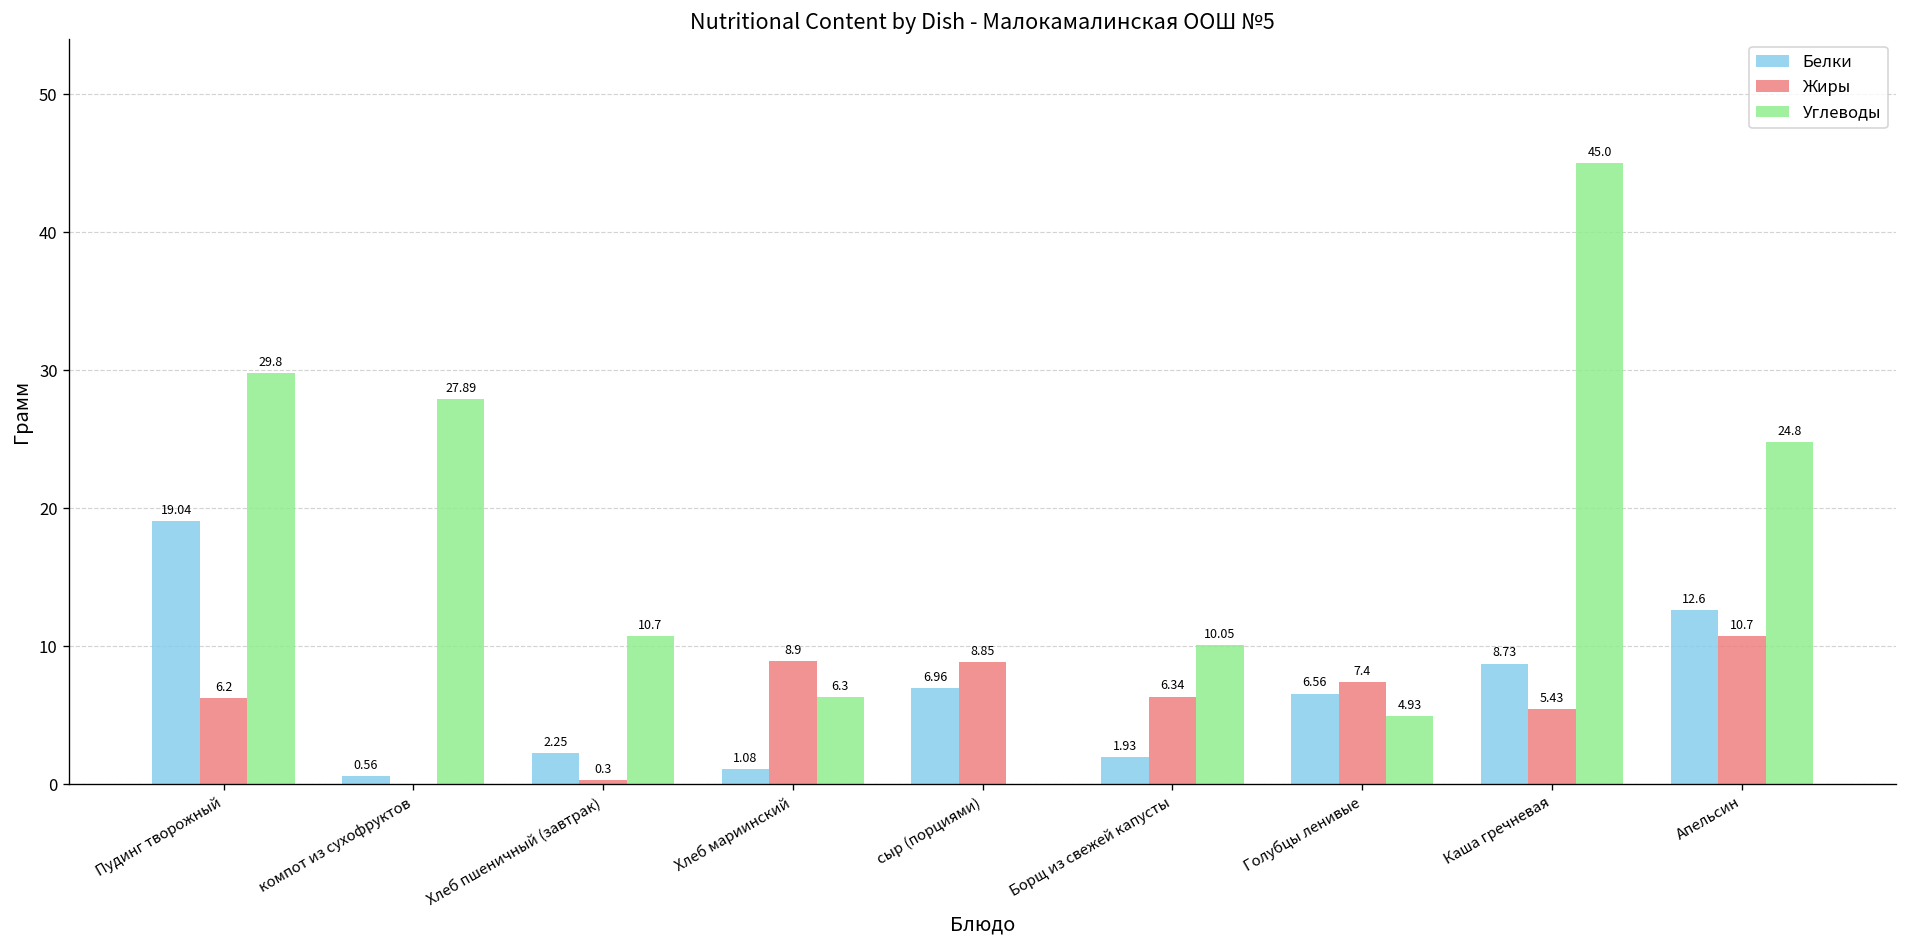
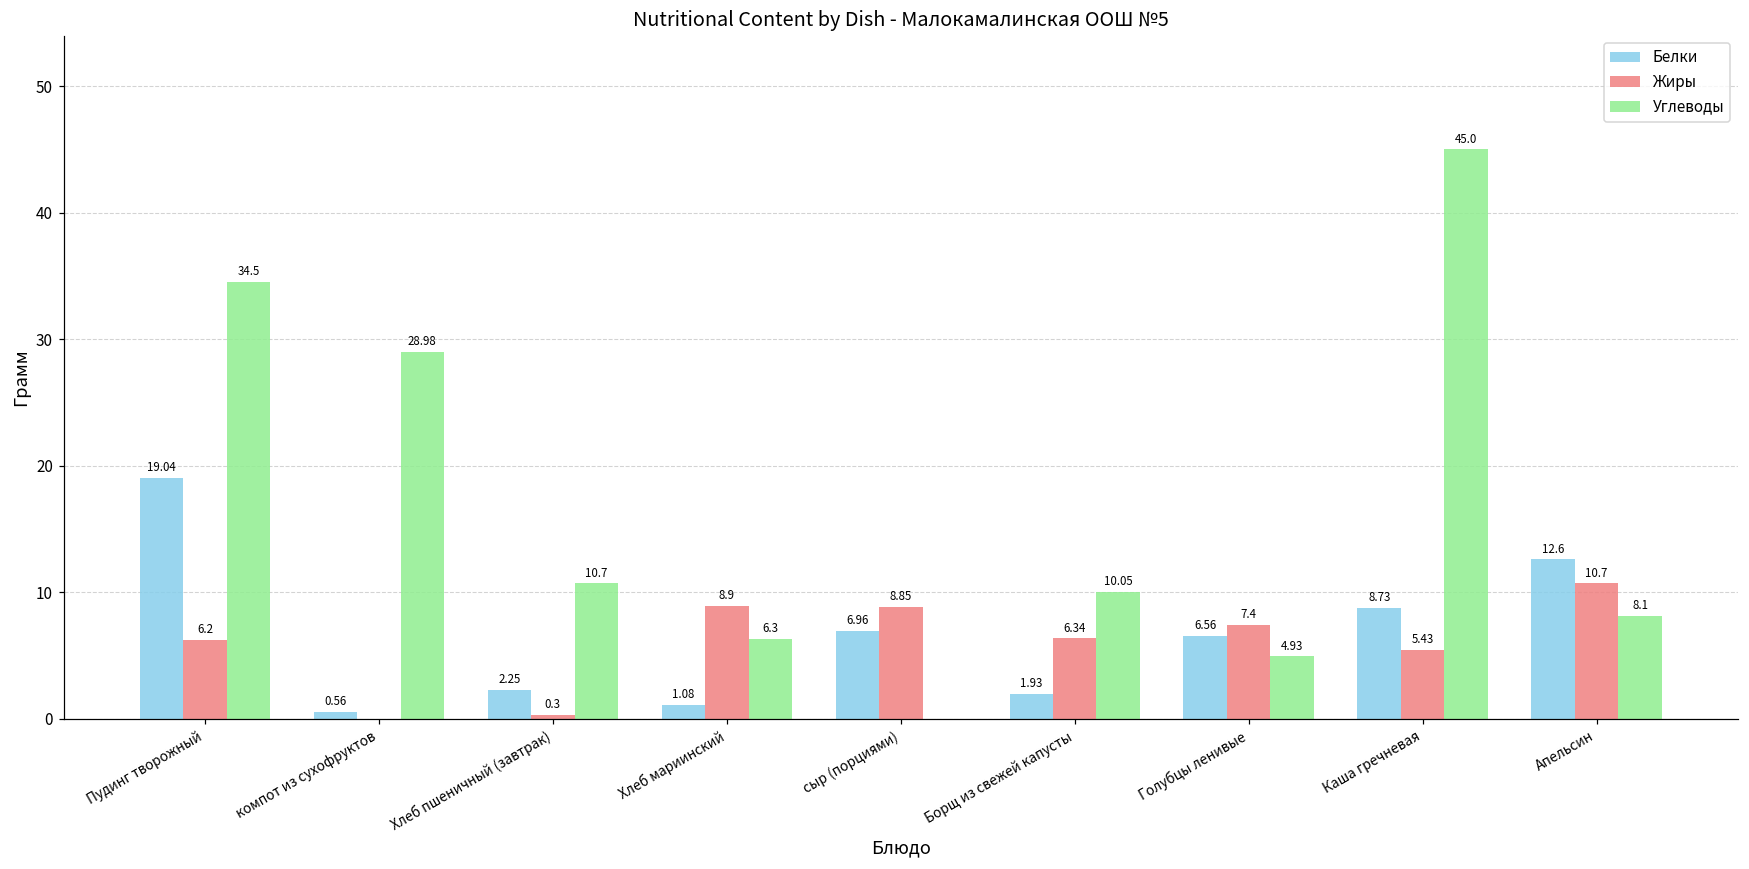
  {
    "Белки": {
      "Пудинг творожный": 19.04,
      "компот из сухофруктов": 0.56,
      "Хлеб пшеничный (завтрак)": 2.25,
      "Хлеб мариинский": 1.08,
      "сыр (порциями)": 6.96,
      "Борщ из свежей капусты": 1.93,
      "Голубцы ленивые": 6.56,
      "Каша гречневая": 8.73,
      "Апельсин": 12.6
    },
    "Жиры": {
      "Пудинг творожный": 6.2,
      "Хлеб пшеничный (завтрак)": 0.3,
      "Хлеб мариинский": 8.9,
      "сыр (порциями)": 8.85,
      "Борщ из свежей капусты": 6.34,
      "Голубцы ленивые": 7.4,
      "Каша гречневая": 5.43,
      "Апельсин": 10.7
    },
    "Углеводы": {
-     "Пудинг творожный": 29.8,
-     "компот из сухофруктов": 27.89,
+     "Пудинг творожный": 34.5,
+     "компот из сухофруктов": 28.98,
      "Хлеб пшеничный (завтрак)": 10.7,
      "Хлеб мариинский": 6.3,
      "Борщ из свежей капусты": 10.05,
      "Голубцы ленивые": 4.93,
      "Каша гречневая": 45.0,
-     "Апельсин": 24.8
+     "Апельсин": 8.1
    }
  }
